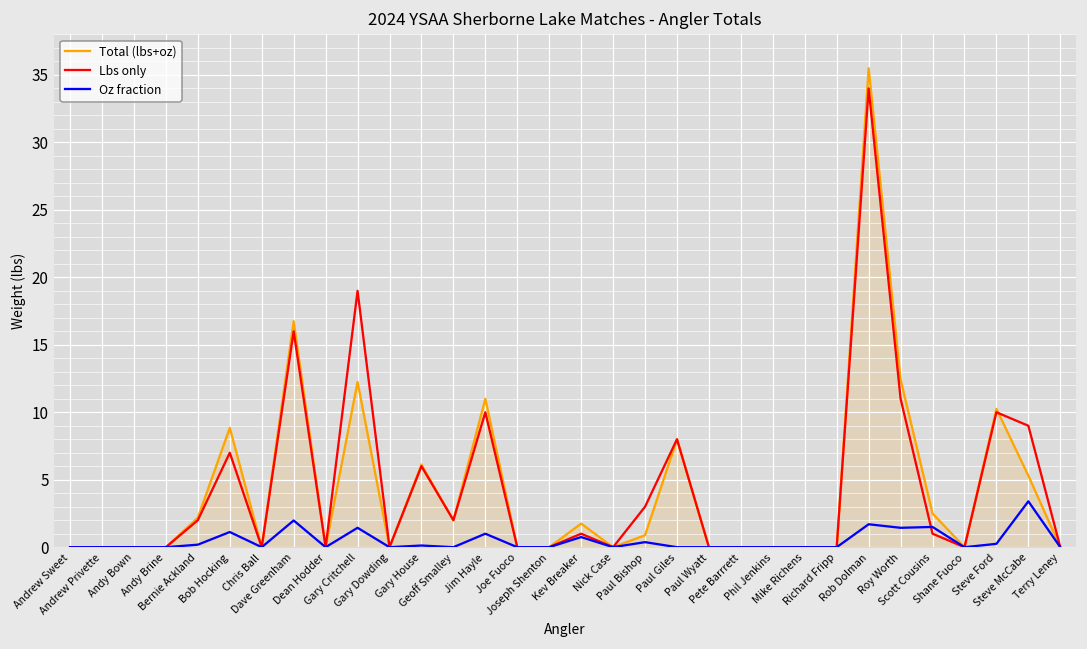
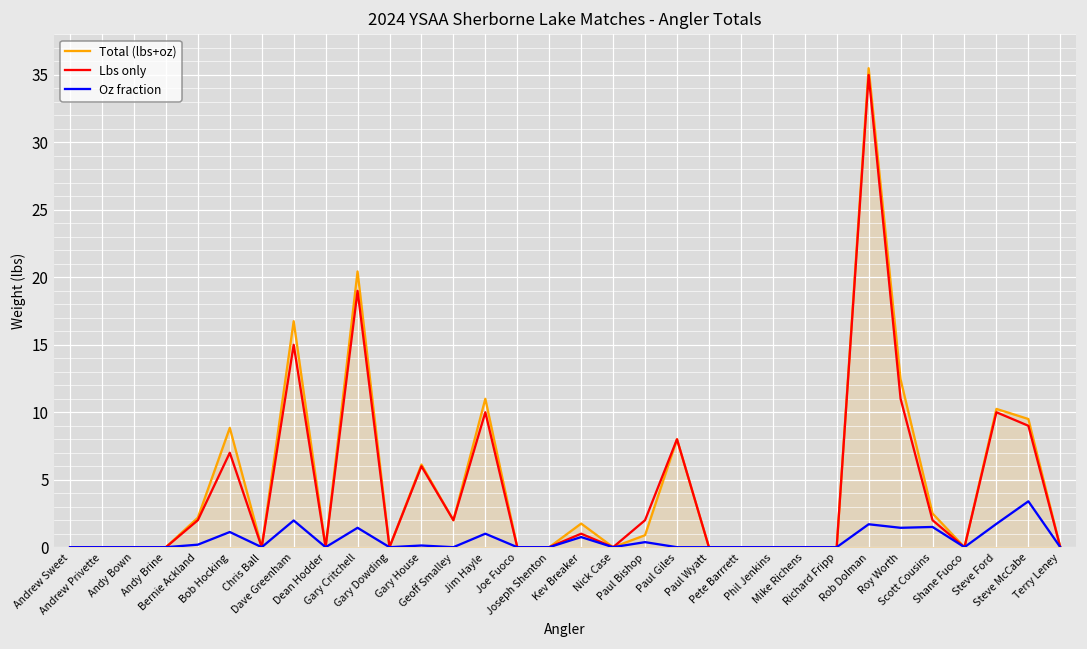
  {
    "Total (lbs+oz)": {
      "Bob Hocking": 8.8,
      "Dave Greenham": 16.8,
-     "Gary Critchell": 12.2,
+     "Gary Critchell": 20.4,
      "Jim Hayle": 11.0,
      "Kev Breaker": 1.8,
      "Paul Bishop": 0.9,
      "Rob Dolman": 35.5,
      "Roy Worth": 12.4,
      "Scott Cousins": 2.5,
      "Steve Ford": 10.3,
-     "Steve McCabe": 5.3
+     "Steve McCabe": 9.5
    },
    "Lbs only": {
      "Bob Hocking": 7,
-     "Dave Greenham": 16,
+     "Dave Greenham": 15,
      "Gary Critchell": 19,
      "Jim Hayle": 10,
      "Kev Breaker": 1,
-     "Paul Bishop": 3,
-     "Rob Dolman": 34,
+     "Paul Bishop": 2,
+     "Rob Dolman": 35,
      "Roy Worth": 11,
-     "Scott Cousins": 1,
+     "Scott Cousins": 2,
      "Steve Ford": 10,
      "Steve McCabe": 9
    },
    "Oz fraction": {
      "Bernie Ackland": 0.2,
      "Bob Hocking": 1.1,
      "Dave Greenham": 2.0,
      "Gary Critchell": 1.4,
      "Gary House": 0.1,
      "Geoff Smalley": 0.0,
      "Jim Hayle": 1.0,
      "Kev Breaker": 0.8,
      "Paul Bishop": 0.4,
      "Paul Giles": 0.0,
      "Rob Dolman": 1.7,
      "Roy Worth": 1.4,
      "Scott Cousins": 1.5,
-     "Steve Ford": 0.3,
+     "Steve Ford": 1.7,
      "Steve McCabe": 3.4
    }
  }
